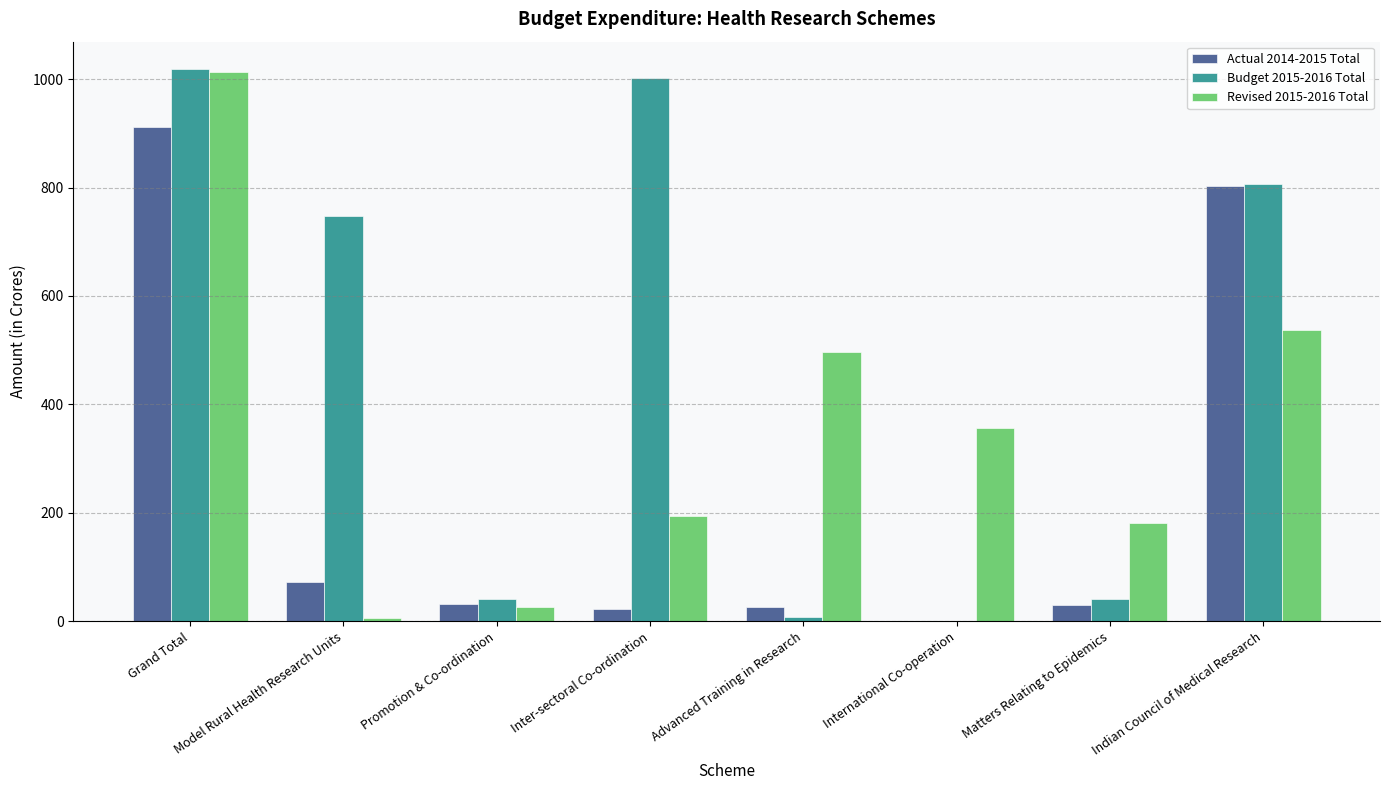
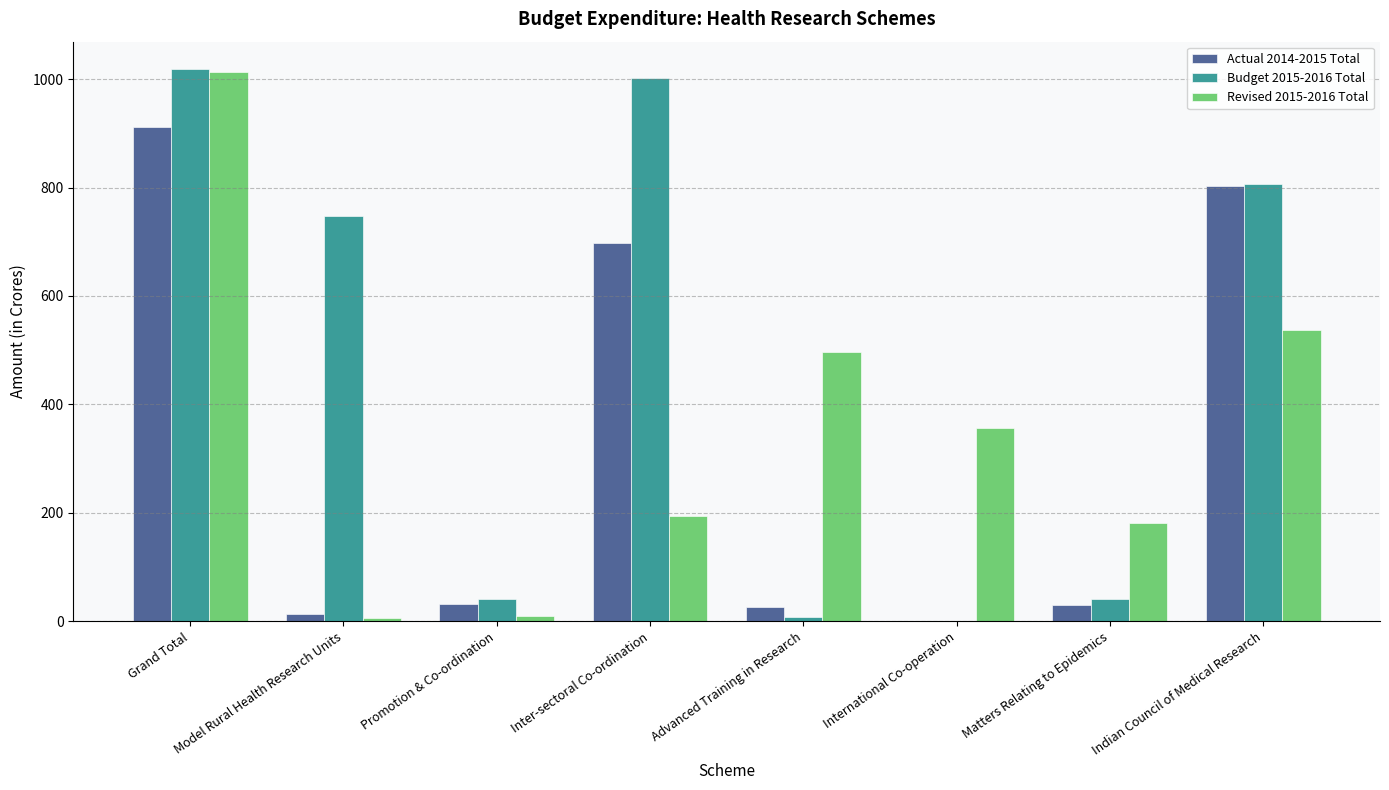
  {
    "Actual 2014-2015 Total": {
      "Grand Total": 910,
-     "Model Rural Health Research Units": 70,
+     "Model Rural Health Research Units": 10,
      "Promotion & Co-ordination": 30,
-     "Inter-sectoral Co-ordination": 20,
+     "Inter-sectoral Co-ordination": 700,
      "Advanced Training in Research": 30,
      "Matters Relating to Epidemics": 30,
      "Indian Council of Medical Research": 800
    },
    "Budget 2015-2016 Total": {
      "Grand Total": 1020,
      "Model Rural Health Research Units": 750,
      "Promotion & Co-ordination": 40,
      "Inter-sectoral Co-ordination": 1000,
      "Advanced Training in Research": 10,
      "Matters Relating to Epidemics": 40,
      "Indian Council of Medical Research": 810
    },
    "Revised 2015-2016 Total": {
      "Grand Total": 1010,
      "Model Rural Health Research Units": 10,
-     "Promotion & Co-ordination": 30,
+     "Promotion & Co-ordination": 10,
      "Inter-sectoral Co-ordination": 190,
      "Advanced Training in Research": 500,
      "International Co-operation": 360,
      "Matters Relating to Epidemics": 180,
      "Indian Council of Medical Research": 540
    }
  }
